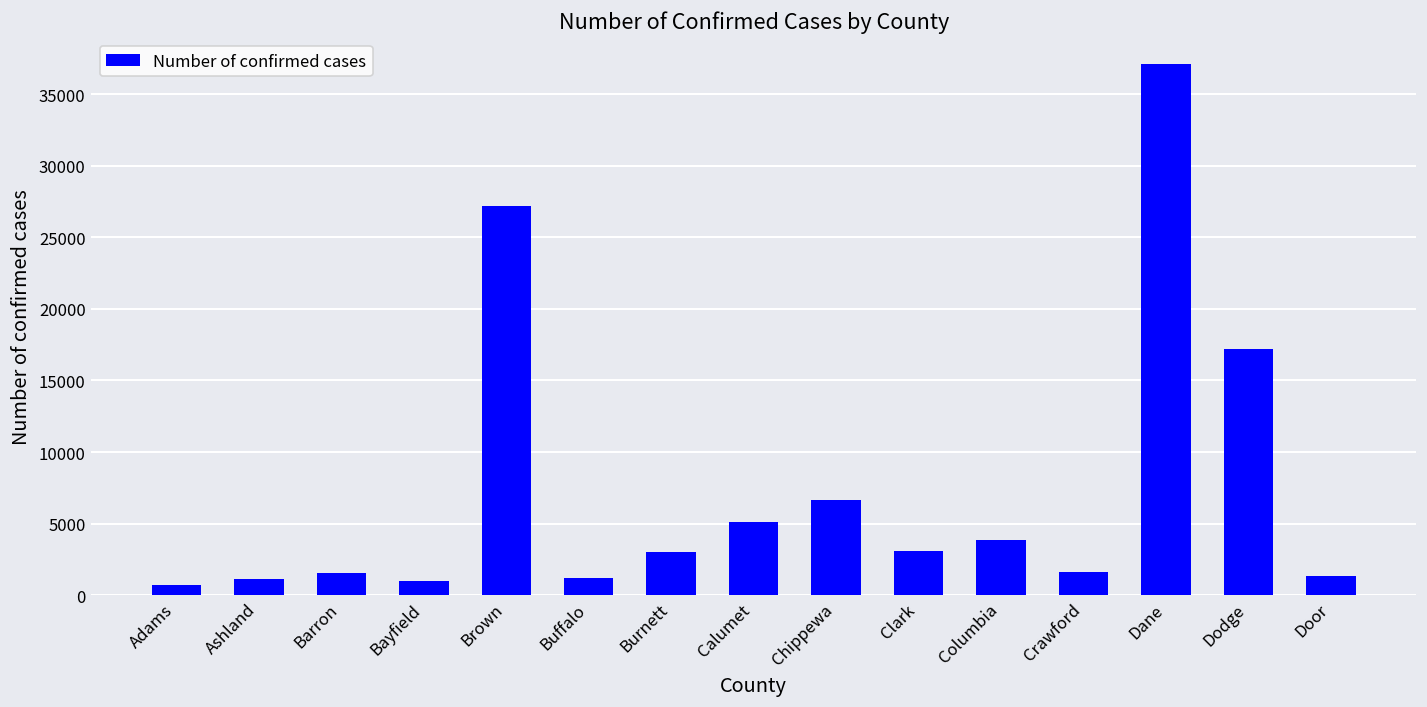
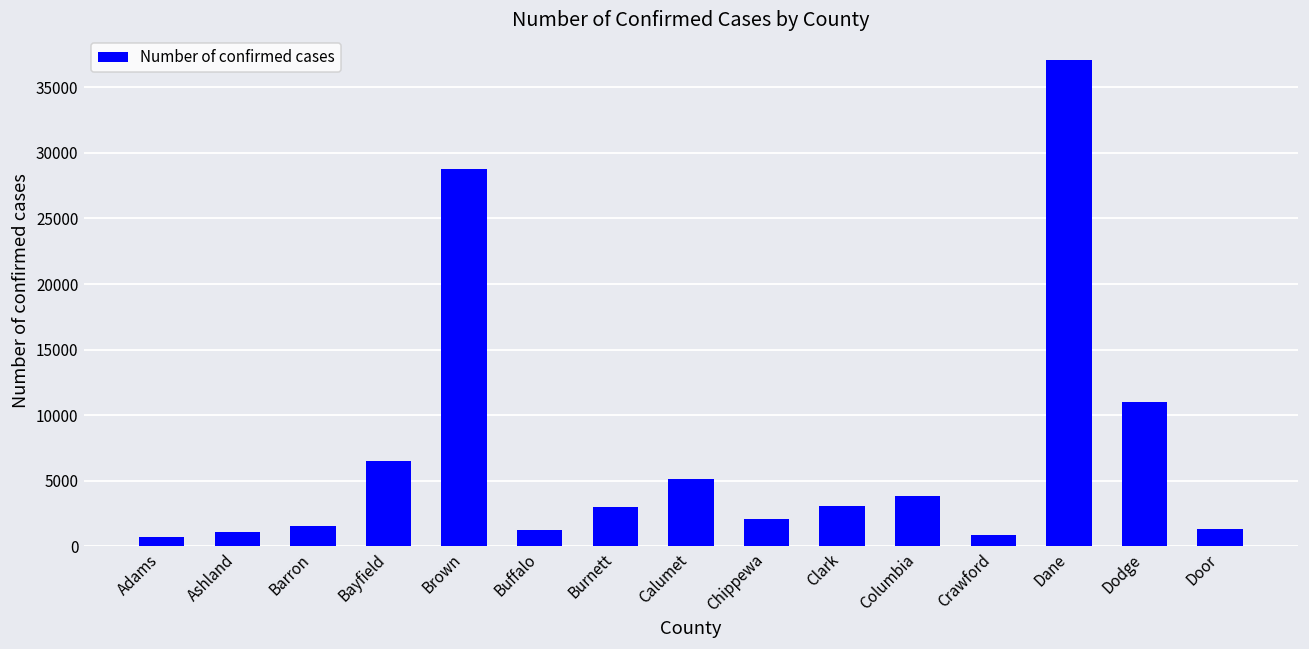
  {
    "Adams": 700,
    "Ashland": 1100,
    "Barron": 1500,
-   "Bayfield": 1000,
-   "Brown": 27200,
+   "Bayfield": 6500,
+   "Brown": 28800,
    "Buffalo": 1200,
    "Burnett": 3000,
    "Calumet": 5100,
-   "Chippewa": 6700,
+   "Chippewa": 2100,
    "Clark": 3100,
    "Columbia": 3800,
-   "Crawford": 1600,
+   "Crawford": 900,
    "Dane": 37100,
-   "Dodge": 17200,
+   "Dodge": 11000,
    "Door": 1400
  }
